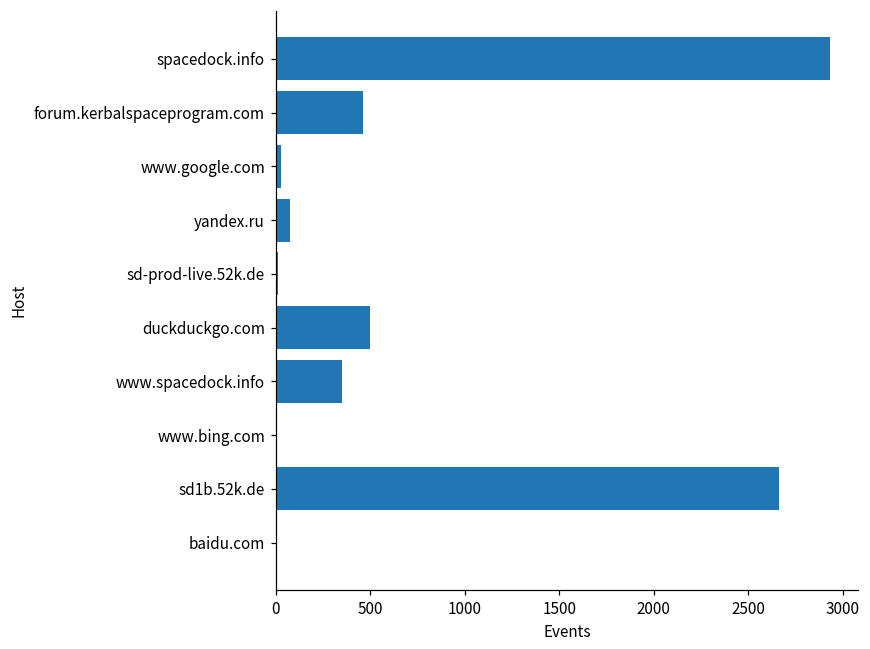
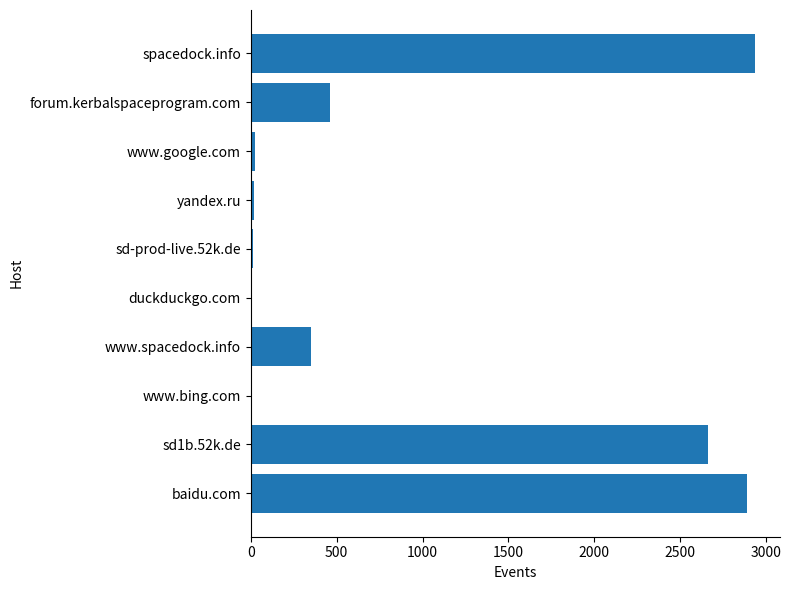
  {
    "spacedock.info": 2930,
    "forum.kerbalspaceprogram.com": 460,
    "www.google.com": 30,
-   "yandex.ru": 80,
-   "duckduckgo.com": 500,
+   "yandex.ru": 20,
+   "duckduckgo.com": 10,
    "www.spacedock.info": 350,
    "sd1b.52k.de": 2660,
-   "baidu.com": 0
+   "baidu.com": 2890
  }
